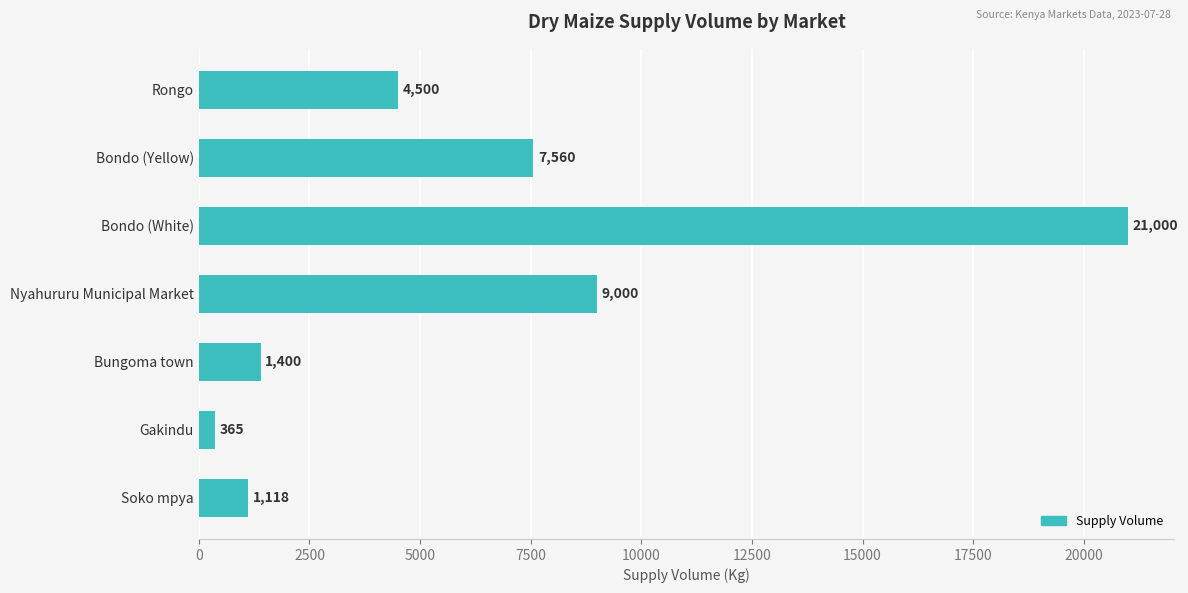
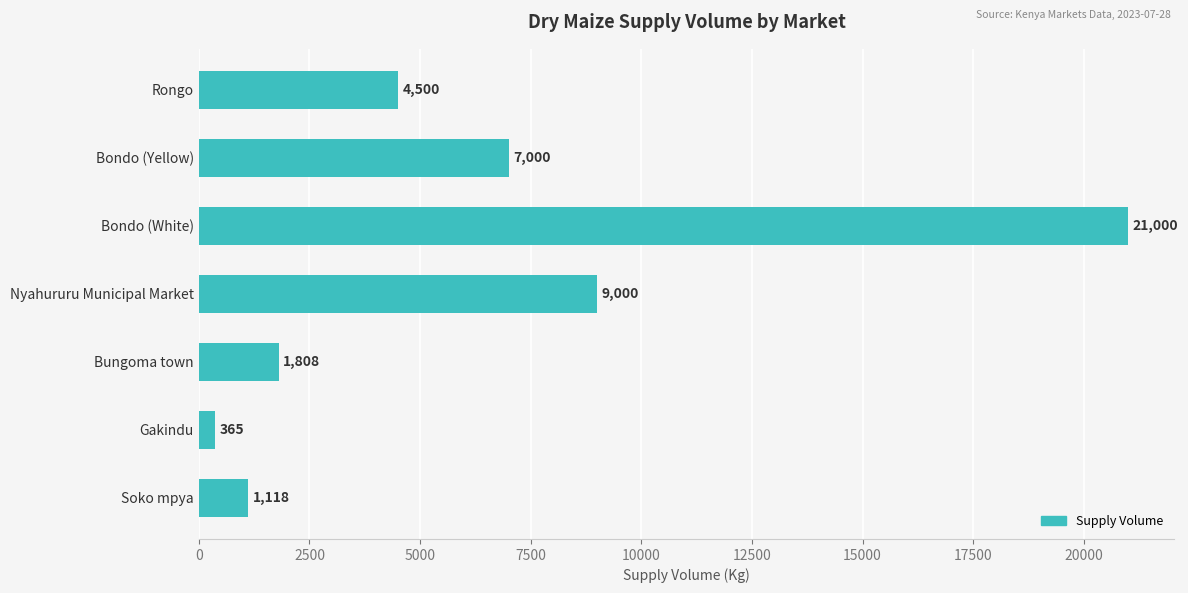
  {
    "Rongo": "4,500",
-   "Bondo (Yellow)": "7,560",
+   "Bondo (Yellow)": "7,000",
    "Bondo (White)": "21,000",
    "Nyahururu Municipal Market": "9,000",
-   "Bungoma town": "1,400",
+   "Bungoma town": "1,808",
    "Gakindu": "365",
    "Soko mpya": "1,118"
  }
